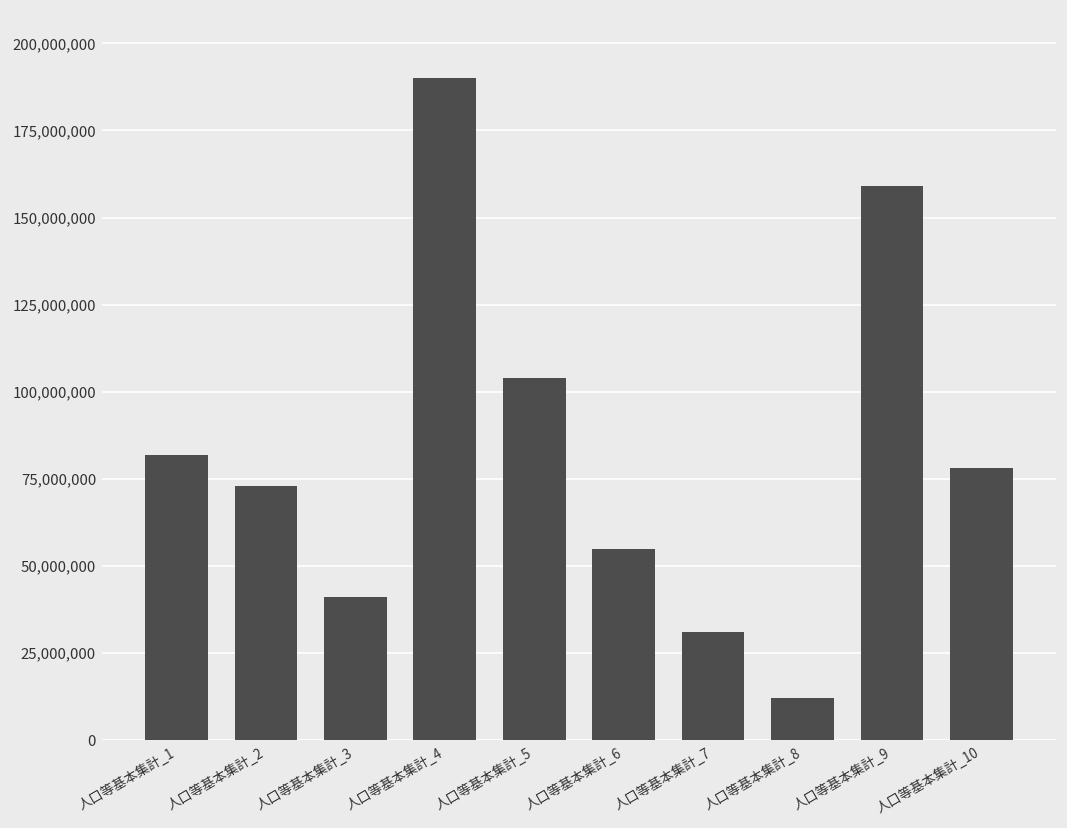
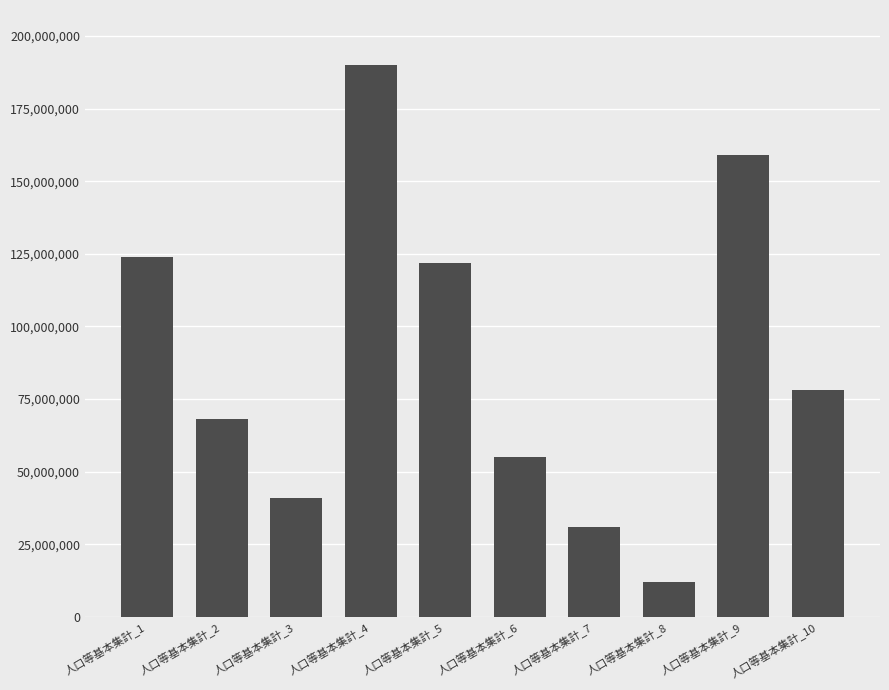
  {
-   "人口等基本集計_1": "82,000,000",
-   "人口等基本集計_2": "73,000,000",
+   "人口等基本集計_1": "124,000,000",
+   "人口等基本集計_2": "68,000,000",
    "人口等基本集計_3": "41,000,000",
    "人口等基本集計_4": "190,000,000",
-   "人口等基本集計_5": "104,000,000",
+   "人口等基本集計_5": "122,000,000",
    "人口等基本集計_6": "55,000,000",
    "人口等基本集計_7": "31,000,000",
    "人口等基本集計_8": "12,000,000",
    "人口等基本集計_9": "159,000,000",
    "人口等基本集計_10": "78,000,000"
  }
